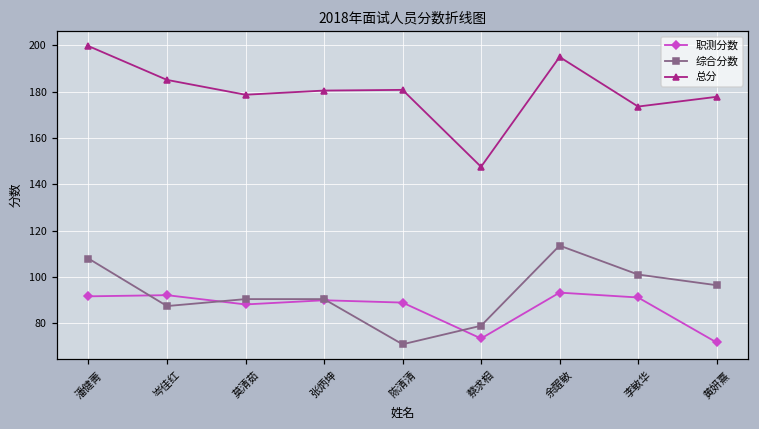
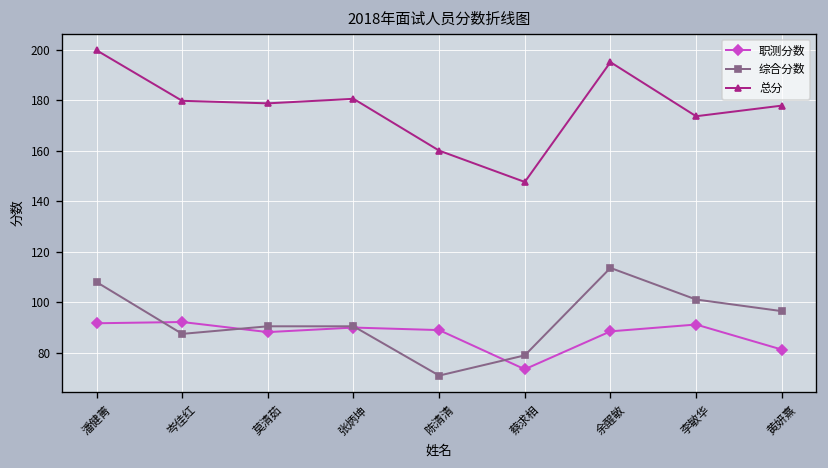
  {
    "职测分数": {
      "潘健菁": 92,
      "岑佳红": 92,
      "莫清茹": 88,
      "陈清清": 89,
      "蔡求相": 74,
-     "余醒敏": 93,
+     "余醒敏": 89,
      "李敏华": 91,
-     "黄妍熹": 72
+     "黄妍熹": 81
    },
    "综合分数": {
      "潘健菁": 108,
      "岑佳红": 88,
      "莫清茹": 91,
      "陈清清": 71,
      "蔡求相": 79,
      "余醒敏": 114,
      "李敏华": 101,
      "黄妍熹": 97
    },
    "总分": {
      "潘健菁": 200,
-     "岑佳红": 185,
+     "岑佳红": 180,
      "莫清茹": 179,
      "张炳坤": 181,
-     "陈清清": 181,
+     "陈清清": 160,
      "蔡求相": 148,
      "余醒敏": 195,
      "李敏华": 174,
      "黄妍熹": 178
    }
  }
